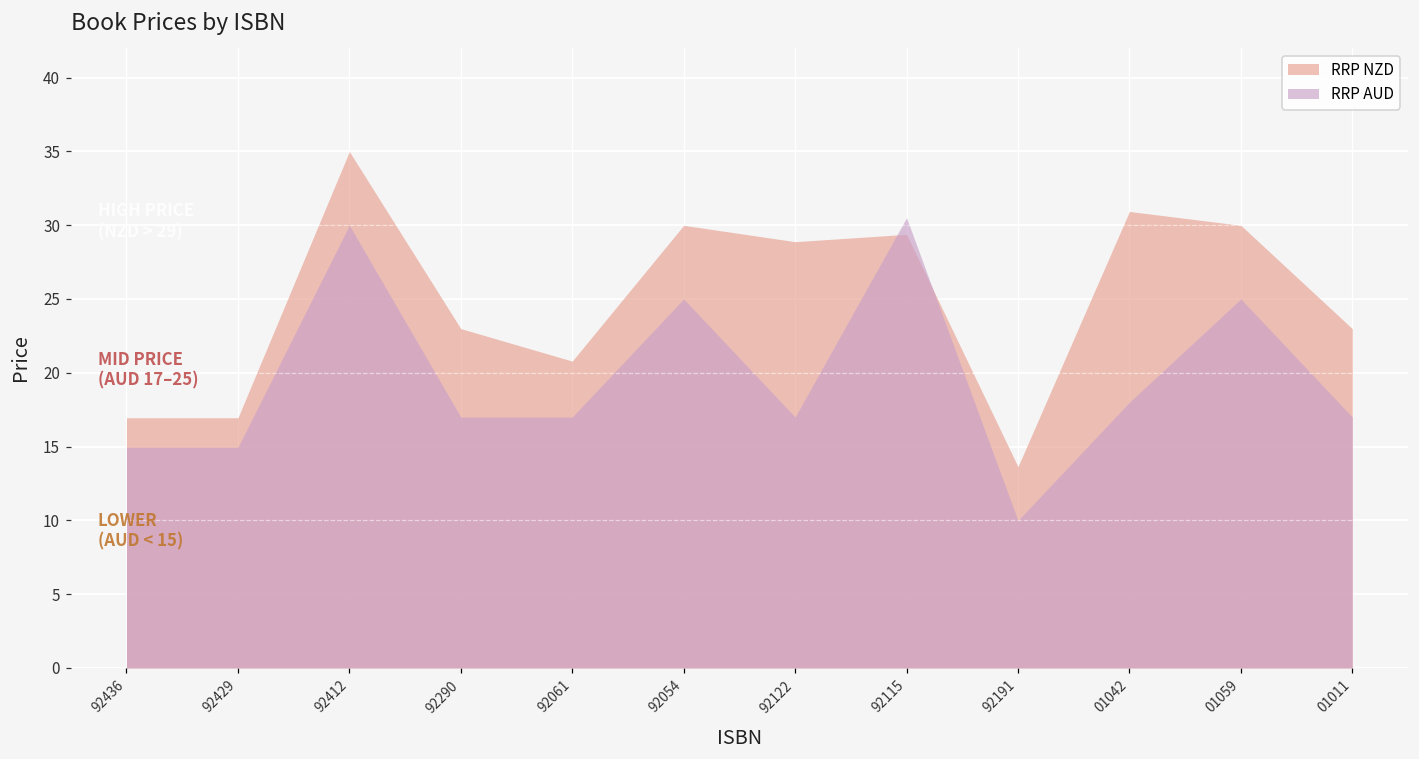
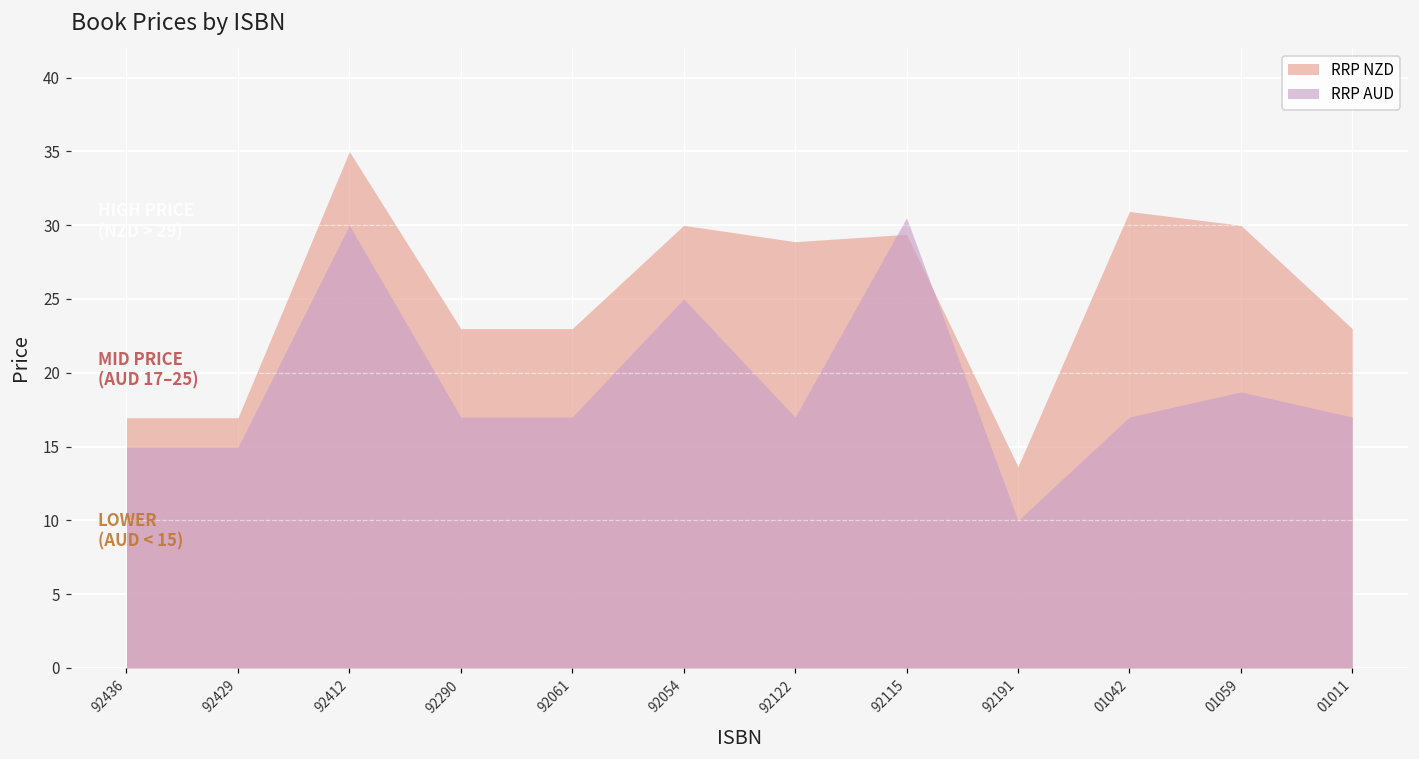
  {
    "RRP NZD": {
      "92436": 17.0,
      "92429": 17.0,
      "92412": 35.0,
      "92290": 23.0,
-     "92061": 20.8,
+     "92061": 23.0,
      "92054": 30.0,
      "92122": 28.9,
      "92115": 29.4,
      "92191": 13.6,
      "01042": 30.9,
      "01059": 30.0,
      "01011": 23.0
    },
    "RRP AUD": {
      "92436": 15.0,
      "92429": 15.0,
      "92412": 30.0,
      "92290": 17.0,
      "92061": 17.0,
      "92054": 25.0,
      "92122": 17.0,
      "92115": 30.5,
      "92191": 10.0,
-     "01042": 18,
-     "01059": 25.0,
+     "01042": 17,
+     "01059": 18.7,
      "01011": 17.0
    }
  }
